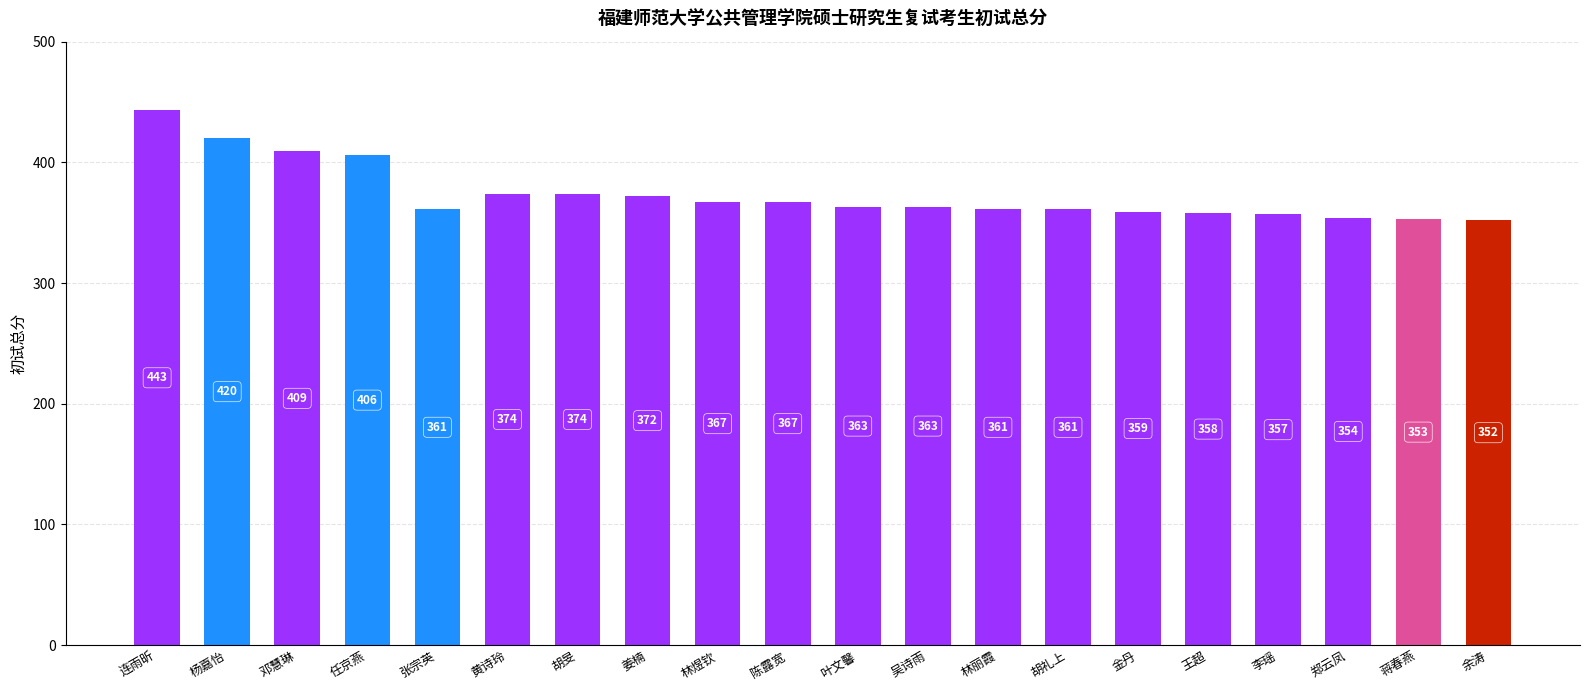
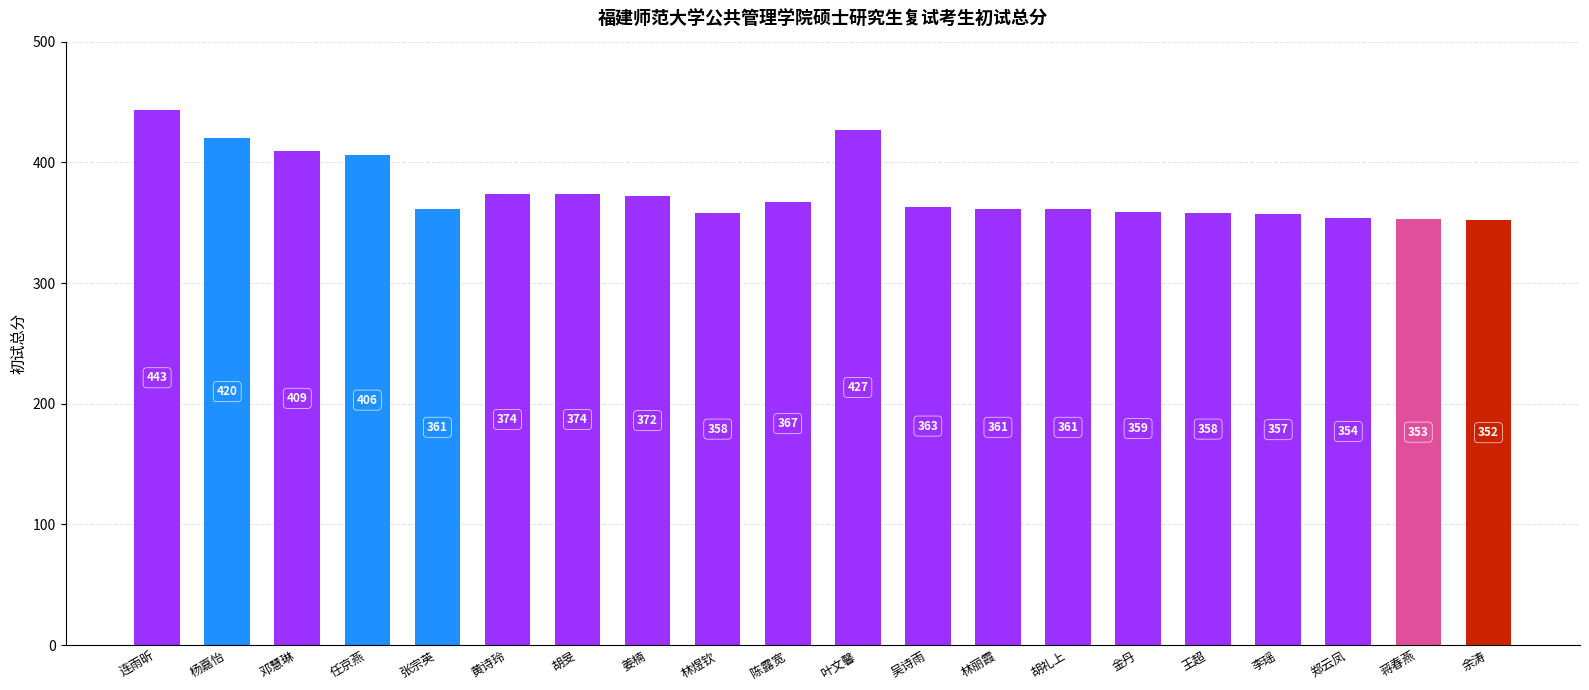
  {
-   "林煜钦": 367,
-   "叶文馨": 363
+   "林煜钦": 358,
+   "叶文馨": 427
  }
